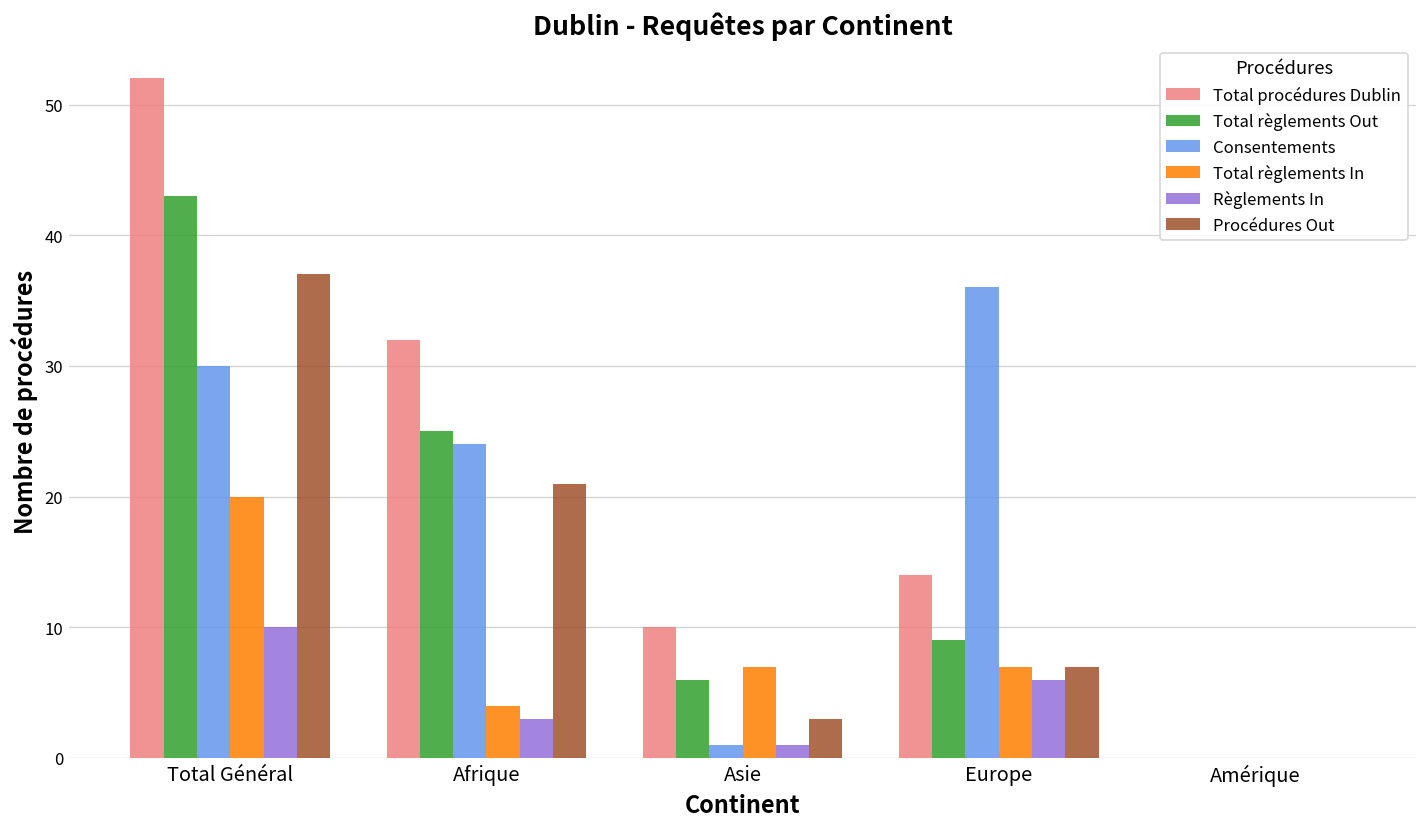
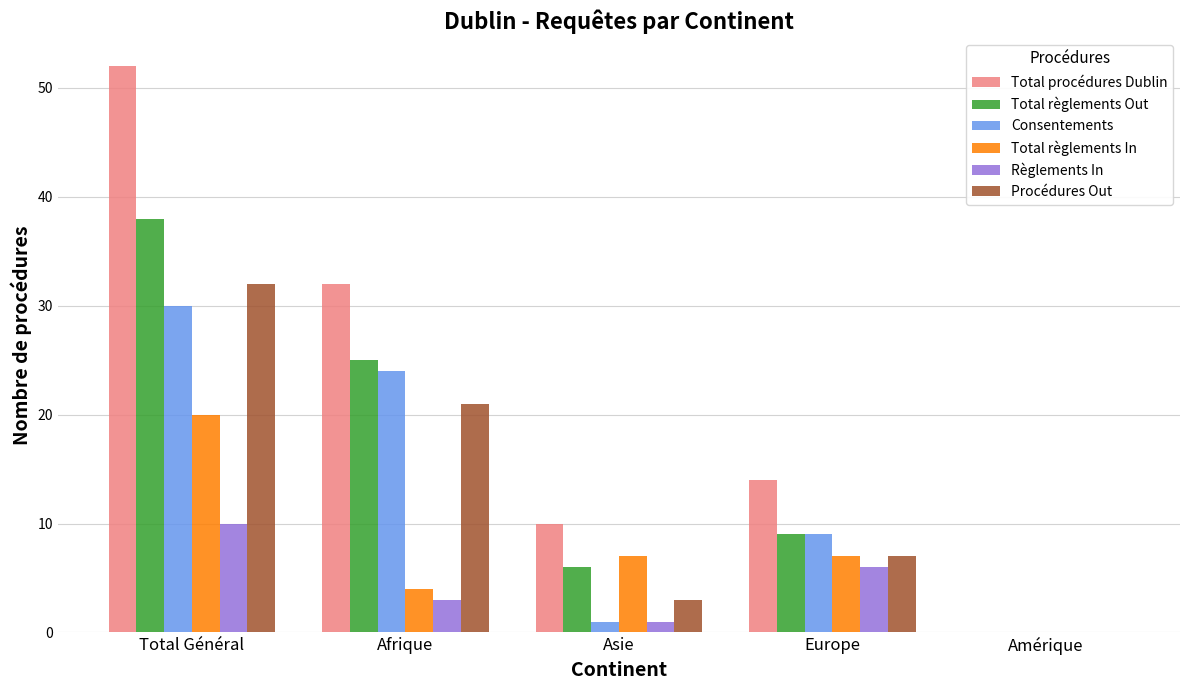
  {
    "Total procédures Dublin": {
      "Total Général": 52,
      "Afrique": 32,
      "Asie": 10,
      "Europe": 14,
      "Amérique": 0
    },
    "Total règlements Out": {
-     "Total Général": 43,
+     "Total Général": 38,
      "Afrique": 25,
      "Asie": 6,
      "Europe": 9,
      "Amérique": 0
    },
    "Consentements": {
      "Total Général": 30,
      "Afrique": 24,
      "Asie": 1,
-     "Europe": 36,
+     "Europe": 9,
      "Amérique": 0
    },
    "Total règlements In": {
      "Total Général": 20,
      "Afrique": 4,
      "Asie": 7,
      "Europe": 7,
      "Amérique": 0
    },
    "Règlements In": {
      "Total Général": 10,
      "Afrique": 3,
      "Asie": 1,
      "Europe": 6,
      "Amérique": 0
    },
    "Procédures Out": {
-     "Total Général": 37,
+     "Total Général": 32,
      "Afrique": 21,
      "Asie": 3,
      "Europe": 7,
      "Amérique": 0
    }
  }
